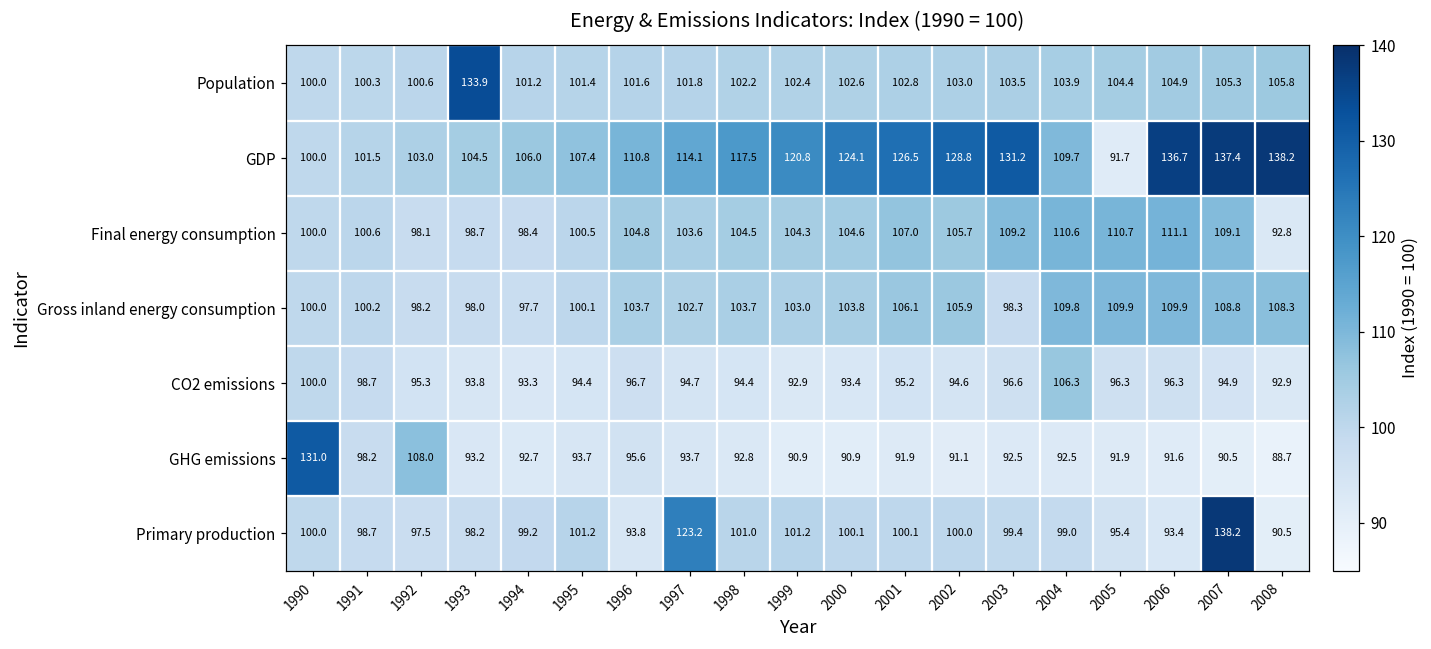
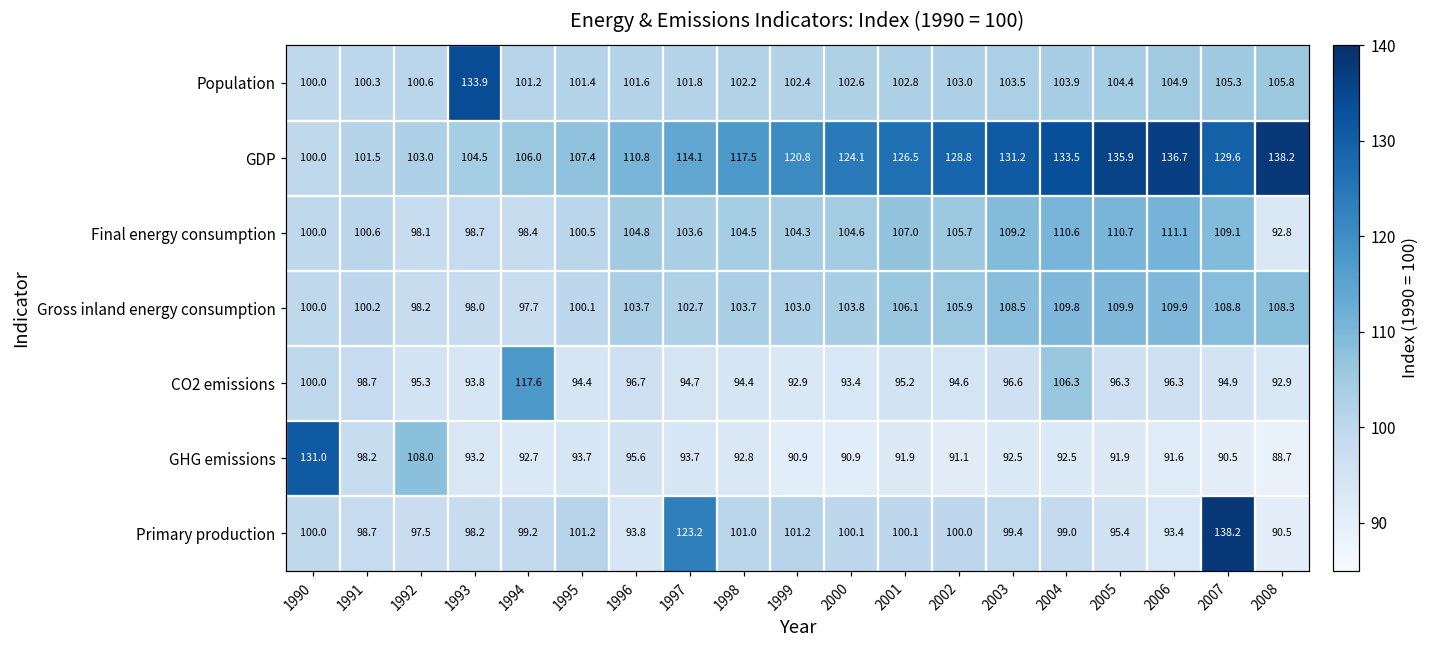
  {
    "Population": {
      "1990": 100.0,
      "1991": 100.3,
      "1992": 100.6,
      "1993": 133.9,
      "1994": 101.2,
      "1995": 101.4,
      "1996": 101.6,
      "1997": 101.8,
      "1998": 102.2,
      "1999": 102.4,
      "2000": 102.6,
      "2001": 102.8,
      "2002": 103.0,
      "2003": 103.5,
      "2004": 103.9,
      "2005": 104.4,
      "2006": 104.9,
      "2007": 105.3,
      "2008": 105.8
    },
    "GDP": {
      "1990": 100.0,
      "1991": 101.5,
      "1992": 103.0,
      "1993": 104.5,
      "1994": 106.0,
      "1995": 107.4,
      "1996": 110.8,
      "1997": 114.1,
      "1998": 117.5,
      "1999": 120.8,
      "2000": 124.1,
      "2001": 126.5,
      "2002": 128.8,
      "2003": 131.2,
-     "2004": 109.7,
-     "2005": 91.7,
+     "2004": 133.5,
+     "2005": 135.9,
      "2006": 136.7,
-     "2007": 137.4,
+     "2007": 129.6,
      "2008": 138.2
    },
    "Final energy consumption": {
      "1990": 100.0,
      "1991": 100.6,
      "1992": 98.1,
      "1993": 98.7,
      "1994": 98.4,
      "1995": 100.5,
      "1996": 104.8,
      "1997": 103.6,
      "1998": 104.5,
      "1999": 104.3,
      "2000": 104.6,
      "2001": 107.0,
      "2002": 105.7,
      "2003": 109.2,
      "2004": 110.6,
      "2005": 110.7,
      "2006": 111.1,
      "2007": 109.1,
      "2008": 92.8
    },
    "Gross inland energy consumption": {
      "1990": 100.0,
      "1991": 100.2,
      "1992": 98.2,
      "1993": 98.0,
      "1994": 97.7,
      "1995": 100.1,
      "1996": 103.7,
      "1997": 102.7,
      "1998": 103.7,
      "1999": 103.0,
      "2000": 103.8,
      "2001": 106.1,
      "2002": 105.9,
-     "2003": 98.3,
+     "2003": 108.5,
      "2004": 109.8,
      "2005": 109.9,
      "2006": 109.9,
      "2007": 108.8,
      "2008": 108.3
    },
    "CO2 emissions": {
      "1990": 100.0,
      "1991": 98.7,
      "1992": 95.3,
      "1993": 93.8,
-     "1994": 93.3,
+     "1994": 117.6,
      "1995": 94.4,
      "1996": 96.7,
      "1997": 94.7,
      "1998": 94.4,
      "1999": 92.9,
      "2000": 93.4,
      "2001": 95.2,
      "2002": 94.6,
      "2003": 96.6,
      "2004": 106.3,
      "2005": 96.3,
      "2006": 96.3,
      "2007": 94.9,
      "2008": 92.9
    },
    "GHG emissions": {
      "1990": 131.0,
      "1991": 98.2,
      "1992": 108.0,
      "1993": 93.2,
      "1994": 92.7,
      "1995": 93.7,
      "1996": 95.6,
      "1997": 93.7,
      "1998": 92.8,
      "1999": 90.9,
      "2000": 90.9,
      "2001": 91.9,
      "2002": 91.1,
      "2003": 92.5,
      "2004": 92.5,
      "2005": 91.9,
      "2006": 91.6,
      "2007": 90.5,
      "2008": 88.7
    },
    "Primary production": {
      "1990": 100.0,
      "1991": 98.7,
      "1992": 97.5,
      "1993": 98.2,
      "1994": 99.2,
      "1995": 101.2,
      "1996": 93.8,
      "1997": 123.2,
      "1998": 101.0,
      "1999": 101.2,
      "2000": 100.1,
      "2001": 100.1,
      "2002": 100.0,
      "2003": 99.4,
      "2004": 99.0,
      "2005": 95.4,
      "2006": 93.4,
      "2007": 138.2,
      "2008": 90.5
    }
  }
